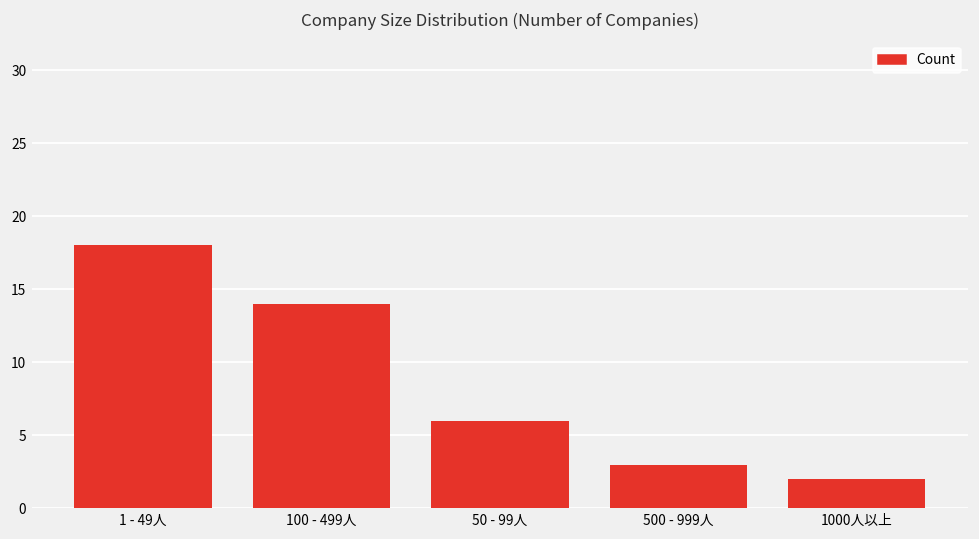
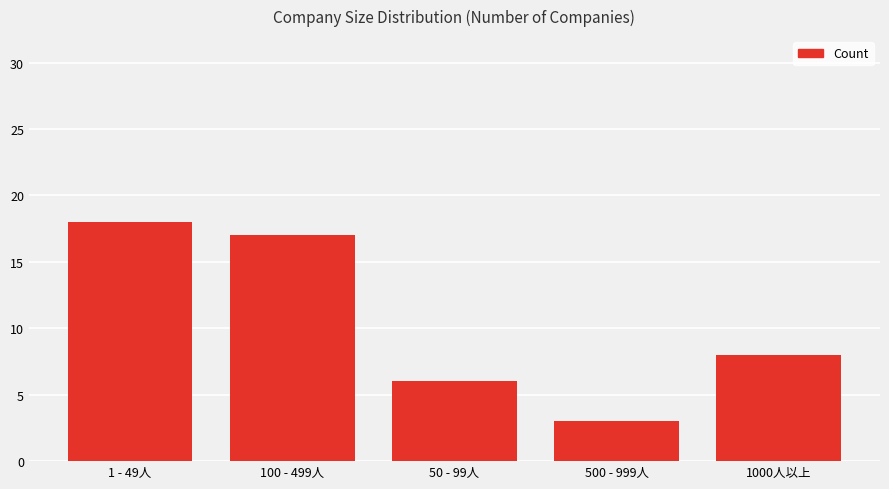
  {
    "1 - 49人": 18,
-   "100 - 499人": 14,
+   "100 - 499人": 17,
    "50 - 99人": 6,
    "500 - 999人": 3,
-   "1000人以上": 2
+   "1000人以上": 8
  }
